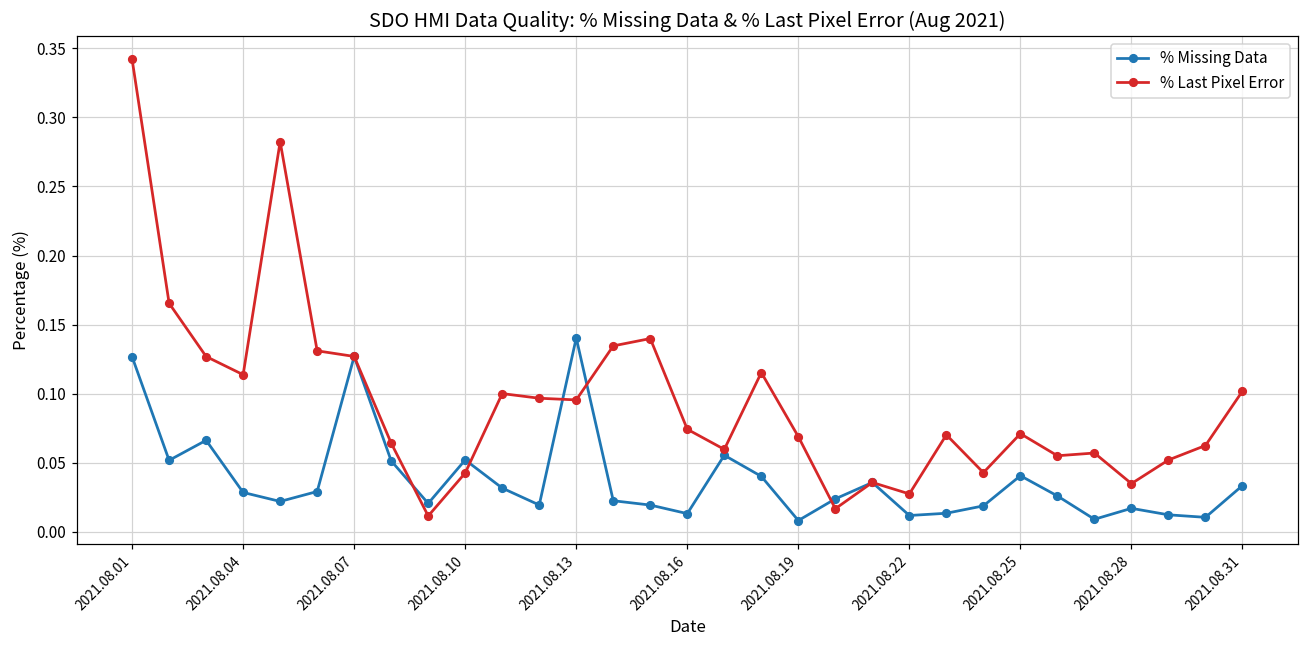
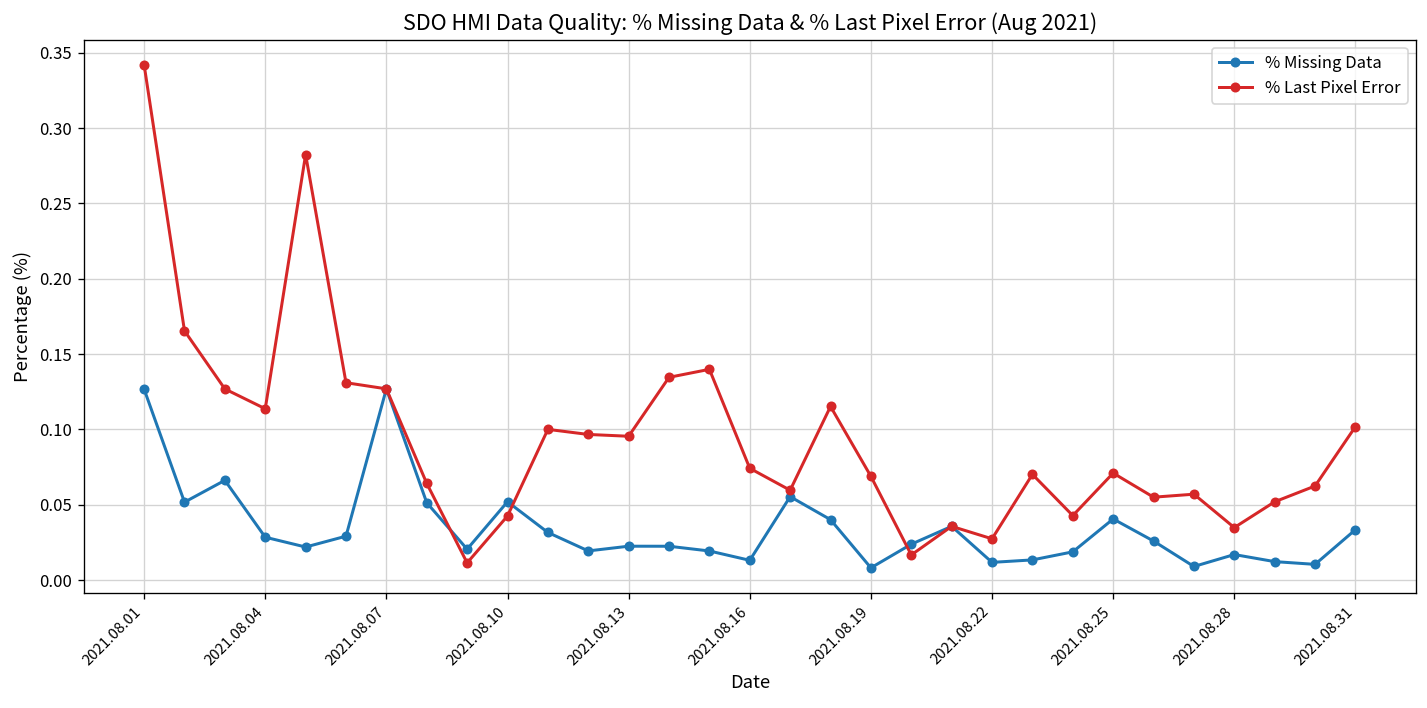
  {
    "% Missing Data": {
      "2021.08.01": 0.127,
      "2021.08.04": 0.028,
      "2021.08.10": 0.052,
-     "2021.08.13": 0.140,
+     "2021.08.13": 0.022,
      "2021.08.16": 0.013,
      "2021.08.19": 0.008,
      "2021.08.22": 0.012,
      "2021.08.25": 0.041,
      "2021.08.28": 0.017,
      "2021.08.31": 0.033
    },
    "% Last Pixel Error": {
      "2021.08.01": 0.342,
      "2021.08.04": 0.114,
      "2021.08.10": 0.043,
      "2021.08.13": 0.095,
      "2021.08.16": 0.074,
      "2021.08.19": 0.069,
      "2021.08.22": 0.027,
      "2021.08.25": 0.071,
      "2021.08.28": 0.035,
      "2021.08.31": 0.102
    }
  }
